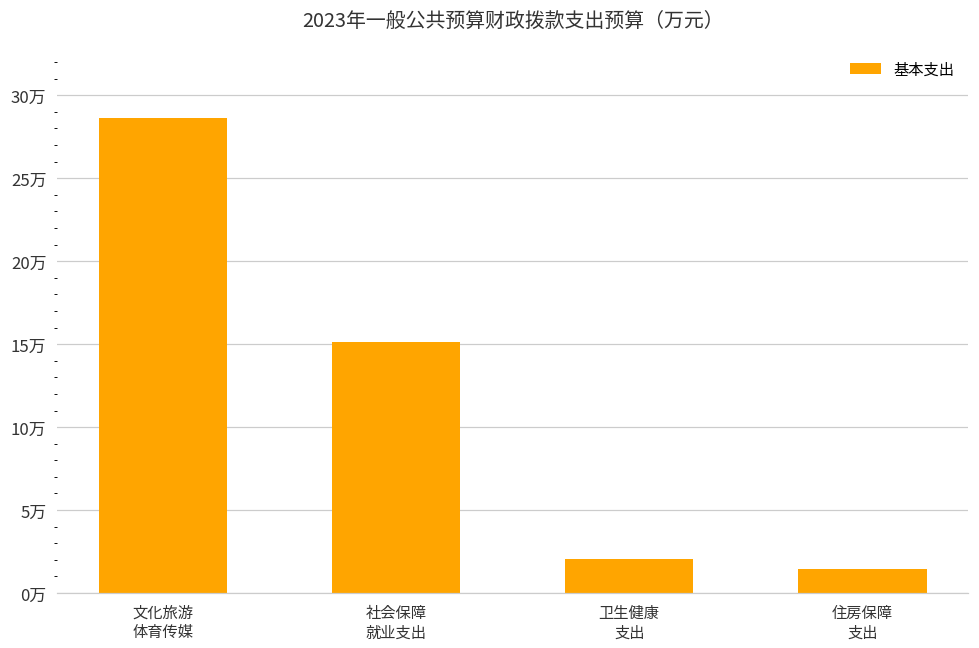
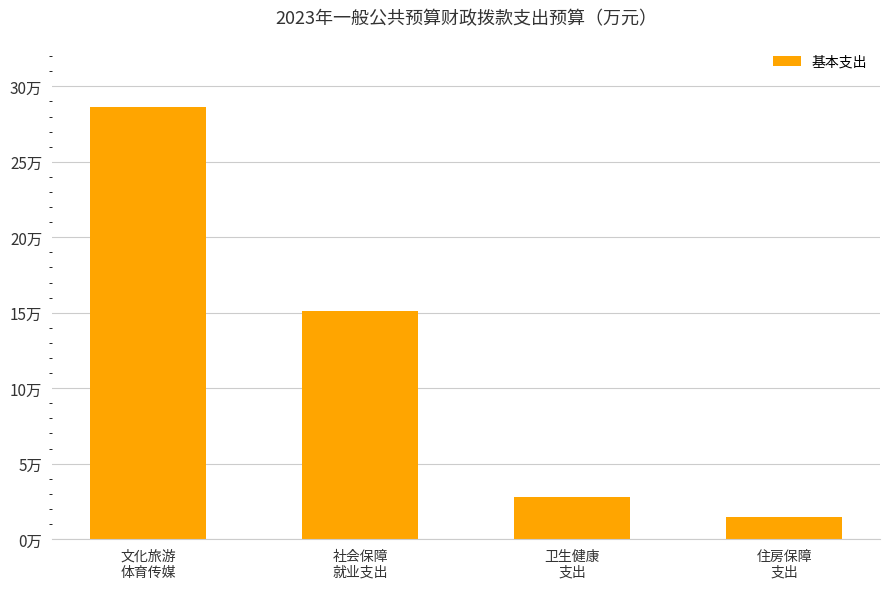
  {
    "文化旅游 体育传媒": "28.6万",
    "社会保障 就业支出": "15.1万",
-   "卫生健康 支出": "2.1万",
+   "卫生健康 支出": "2.8万",
    "住房保障 支出": "1.5万"
  }
